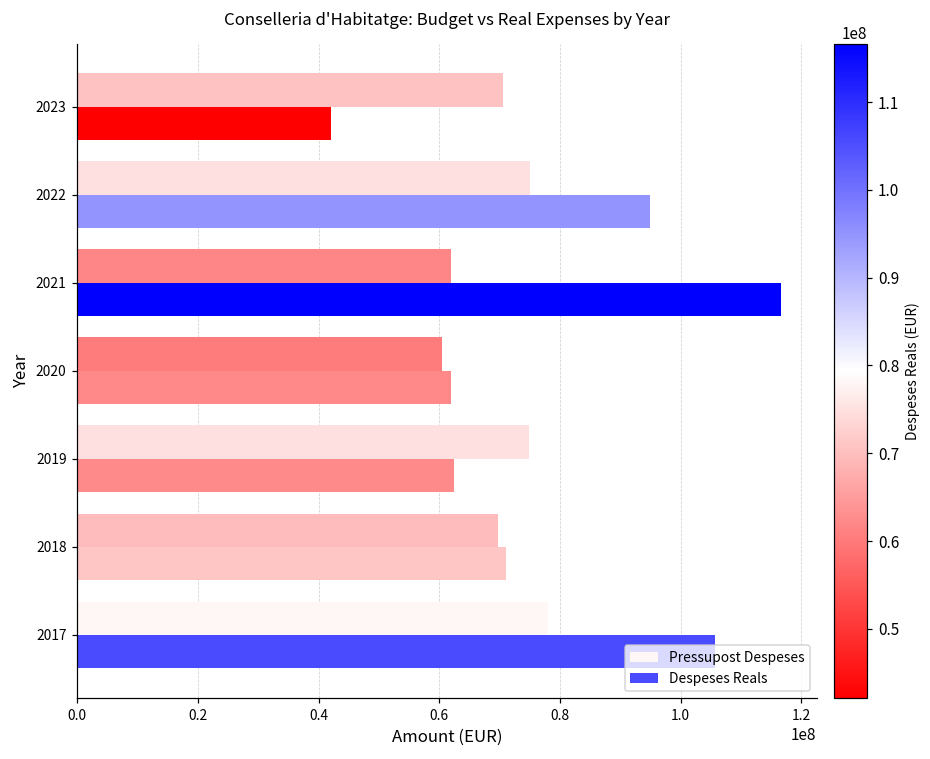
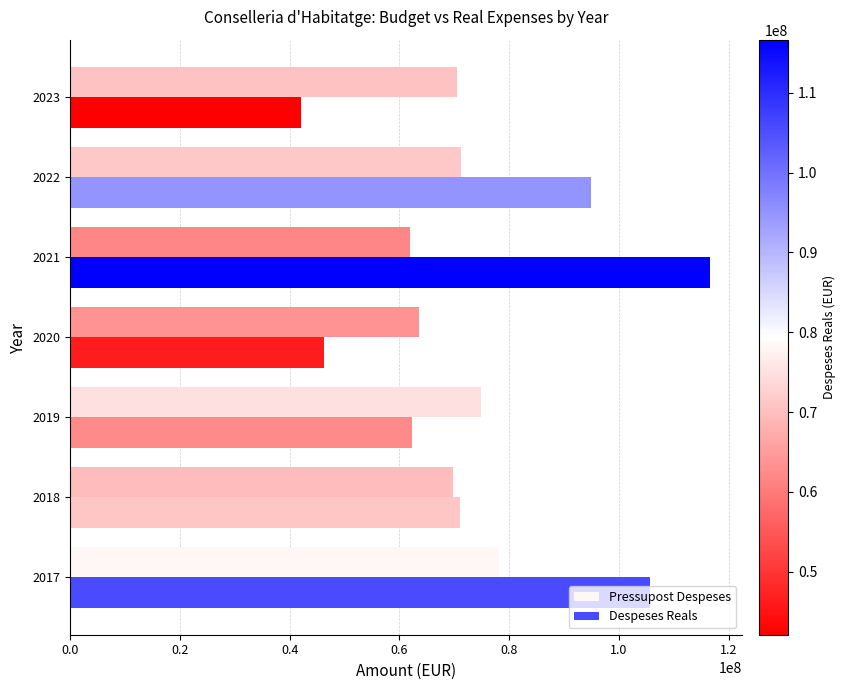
  {
    "Pressupost Despeses": {
      "2023": 71000000,
-     "2022": 75000000,
+     "2022": 71000000,
      "2021": 62000000,
-     "2020": 60000000,
+     "2020": 63000000,
      "2019": 75000000,
      "2018": 70000000,
      "2017": 78000000
    },
    "Despeses Reals": {
      "2023": 42000000,
      "2022": 95000000,
      "2021": 117000000,
-     "2020": 62000000,
+     "2020": 46000000,
      "2019": 62000000,
      "2018": 71000000
    }
  }
